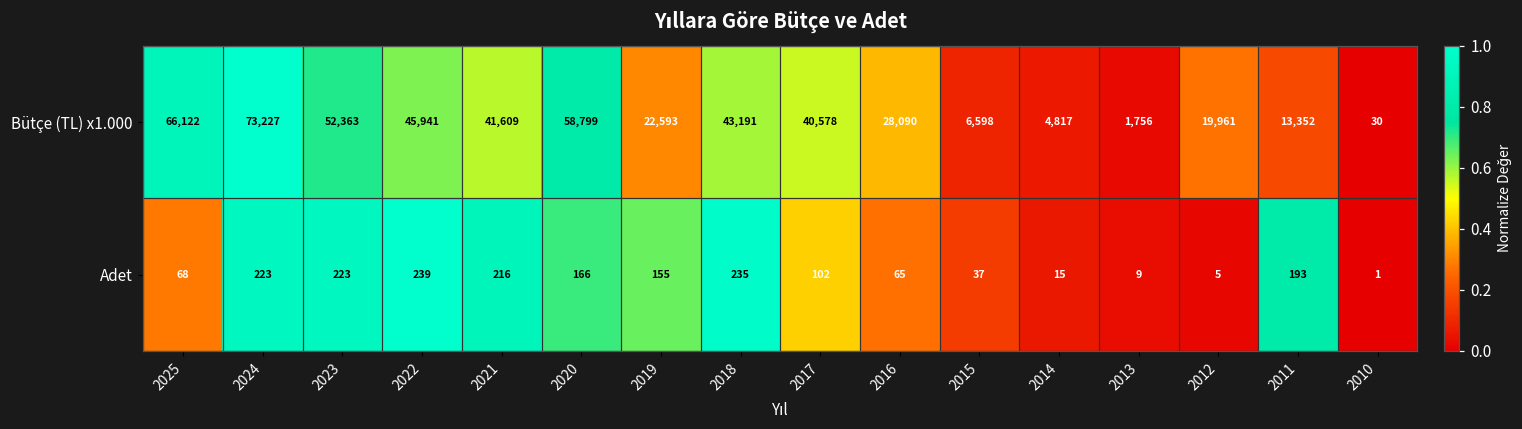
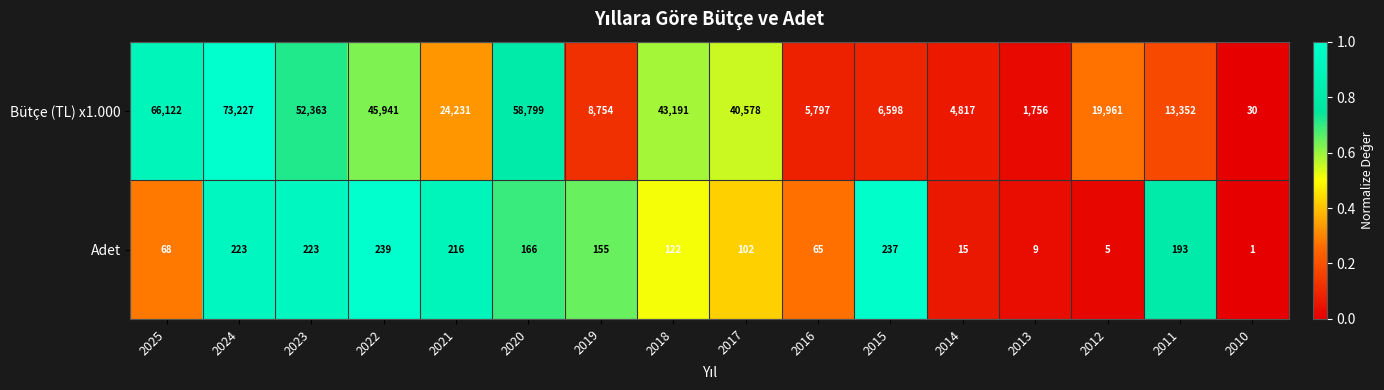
  {
    "Bütçe (TL) x1.000": {
      "2025": "66,122",
      "2024": "73,227",
      "2023": "52,363",
      "2022": "45,941",
-     "2021": "41,609",
+     "2021": "24,231",
      "2020": "58,799",
-     "2019": "22,593",
+     "2019": "8,754",
      "2018": "43,191",
      "2017": "40,578",
-     "2016": "28,090",
+     "2016": "5,797",
      "2015": "6,598",
      "2014": "4,817",
      "2013": "1,756",
      "2012": "19,961",
      "2011": "13,352",
      "2010": "30"
    },
    "Adet": {
      "2025": "68",
      "2024": "223",
      "2023": "223",
      "2022": "239",
      "2021": "216",
      "2020": "166",
      "2019": "155",
-     "2018": "235",
+     "2018": "122",
      "2017": "102",
      "2016": "65",
-     "2015": "37",
+     "2015": "237",
      "2014": "15",
      "2013": "9",
      "2012": "5",
      "2011": "193",
      "2010": "1"
    }
  }
